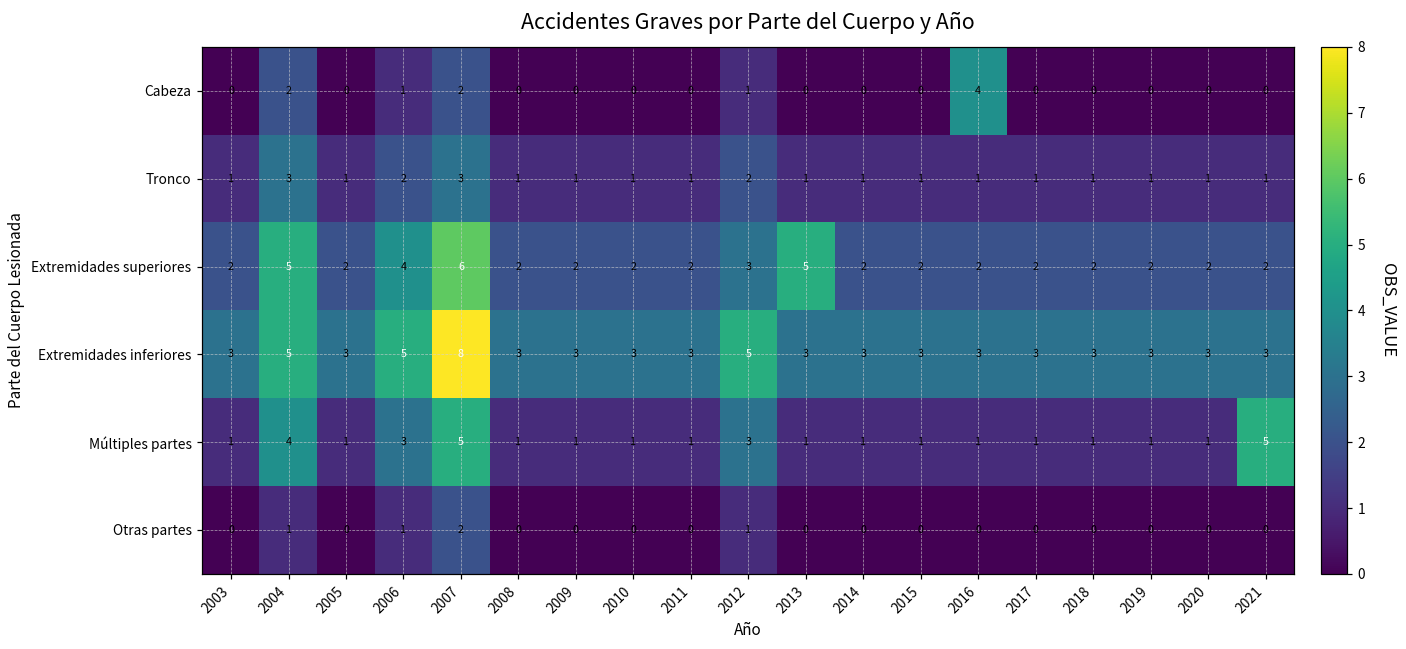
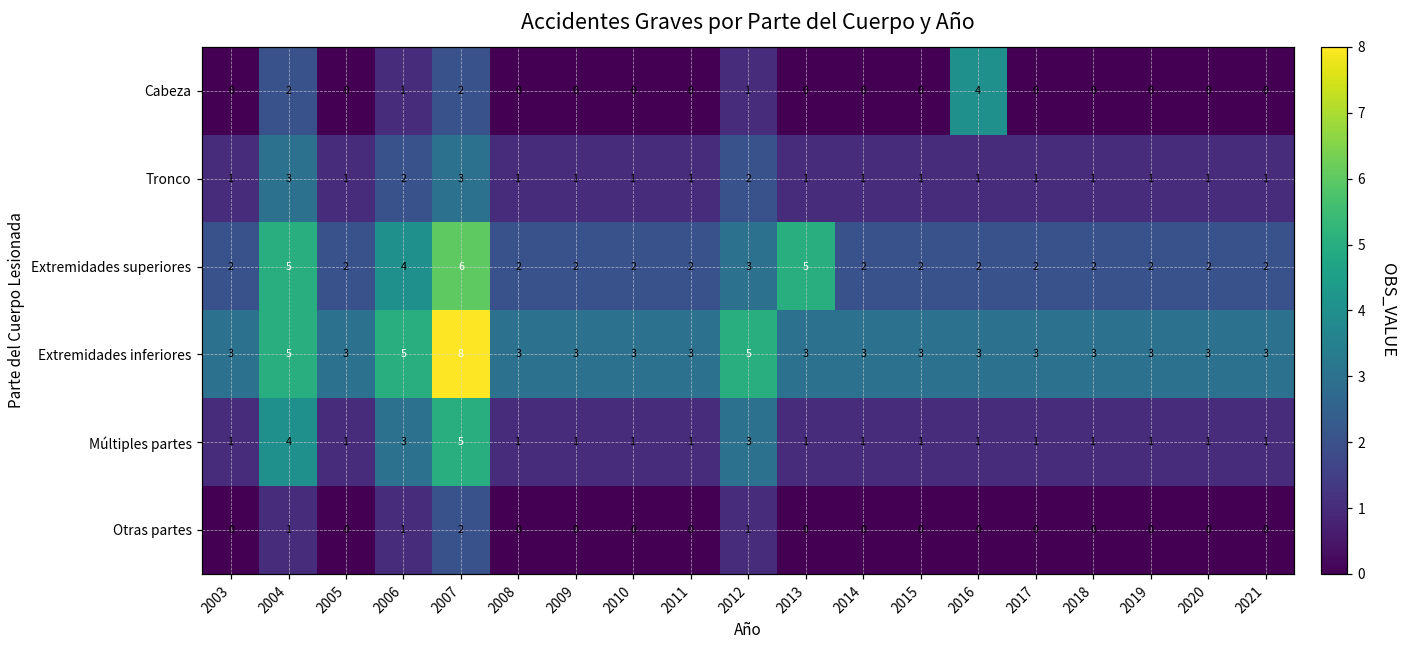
  {
    "Cabeza": {
      "2003": 0,
      "2004": 2,
      "2005": 0,
      "2006": 1,
      "2007": 2,
      "2008": 0,
      "2009": 0,
      "2010": 0,
      "2011": 0,
      "2012": 1,
      "2013": 0,
      "2014": 0,
      "2015": 0,
      "2016": 4,
      "2017": 0,
      "2018": 0,
      "2019": 0,
      "2020": 0,
      "2021": 0
    },
    "Tronco": {
      "2003": 1,
      "2004": 3,
      "2005": 1,
      "2006": 2,
      "2007": 3,
      "2008": 1,
      "2009": 1,
      "2010": 1,
      "2011": 1,
      "2012": 2,
      "2013": 1,
      "2014": 1,
      "2015": 1,
      "2016": 1,
      "2017": 1,
      "2018": 1,
      "2019": 1,
      "2020": 1,
      "2021": 1
    },
    "Extremidades superiores": {
      "2003": 2,
      "2004": 5,
      "2005": 2,
      "2006": 4,
      "2007": 6,
      "2008": 2,
      "2009": 2,
      "2010": 2,
      "2011": 2,
      "2012": 3,
      "2013": 5,
      "2014": 2,
      "2015": 2,
      "2016": 2,
      "2017": 2,
      "2018": 2,
      "2019": 2,
      "2020": 2,
      "2021": 2
    },
    "Extremidades inferiores": {
      "2003": 3,
      "2004": 5,
      "2005": 3,
      "2006": 5,
      "2007": 8,
      "2008": 3,
      "2009": 3,
      "2010": 3,
      "2011": 3,
      "2012": 5,
      "2013": 3,
      "2014": 3,
      "2015": 3,
      "2016": 3,
      "2017": 3,
      "2018": 3,
      "2019": 3,
      "2020": 3,
      "2021": 3
    },
    "Múltiples partes": {
      "2003": 1,
      "2004": 4,
      "2005": 1,
      "2006": 3,
      "2007": 5,
      "2008": 1,
      "2009": 1,
      "2010": 1,
      "2011": 1,
      "2012": 3,
      "2013": 1,
      "2014": 1,
      "2015": 1,
      "2016": 1,
      "2017": 1,
      "2018": 1,
      "2019": 1,
      "2020": 1,
-     "2021": 5
+     "2021": 1
    },
    "Otras partes": {
      "2003": 0,
      "2004": 1,
      "2005": 0,
      "2006": 1,
      "2007": 2,
      "2008": 0,
      "2009": 0,
      "2010": 0,
      "2011": 0,
      "2012": 1,
      "2013": 0,
      "2014": 0,
      "2015": 0,
      "2016": 0,
      "2017": 0,
      "2018": 0,
      "2019": 0,
      "2020": 0,
      "2021": 0
    }
  }
